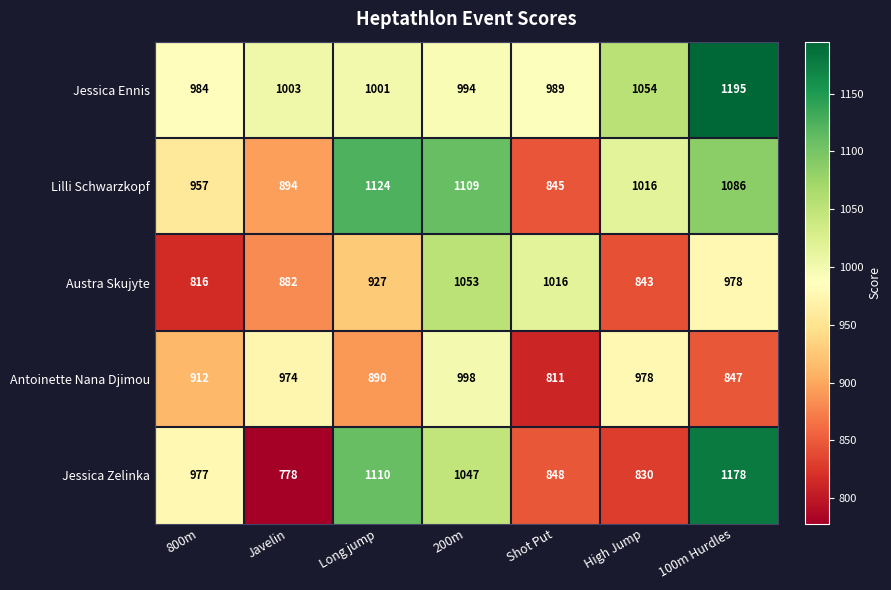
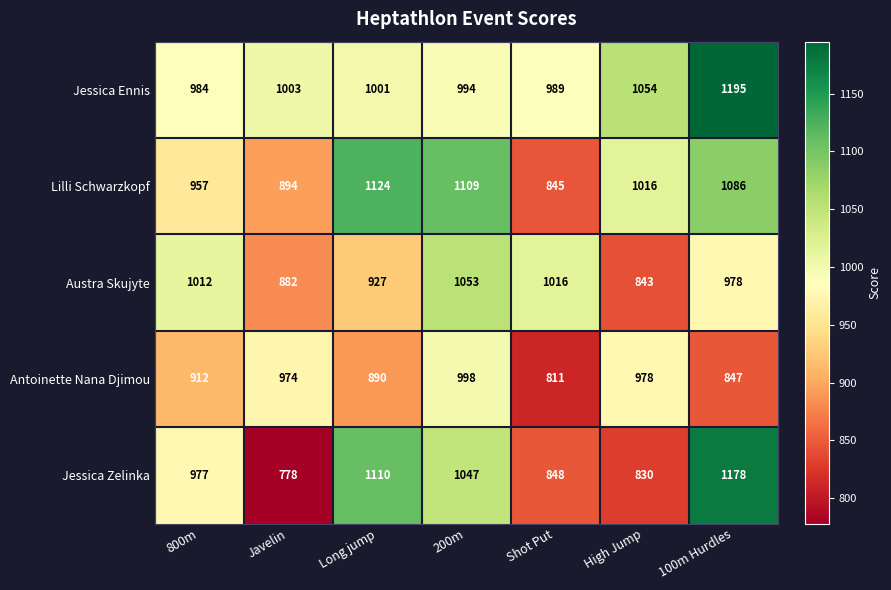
  {
    "Jessica Ennis": {
      "800m": 984,
      "Javelin": 1003,
      "Long jump": 1001,
      "200m": 994,
      "Shot Put": 989,
      "High Jump": 1054,
      "100m Hurdles": 1195
    },
    "Lilli Schwarzkopf": {
      "800m": 957,
      "Javelin": 894,
      "Long jump": 1124,
      "200m": 1109,
      "Shot Put": 845,
      "High Jump": 1016,
      "100m Hurdles": 1086
    },
    "Austra Skujyte": {
-     "800m": 816,
+     "800m": 1012,
      "Javelin": 882,
      "Long jump": 927,
      "200m": 1053,
      "Shot Put": 1016,
      "High Jump": 843,
      "100m Hurdles": 978
    },
    "Antoinette Nana Djimou": {
      "800m": 912,
      "Javelin": 974,
      "Long jump": 890,
      "200m": 998,
      "Shot Put": 811,
      "High Jump": 978,
      "100m Hurdles": 847
    },
    "Jessica Zelinka": {
      "800m": 977,
      "Javelin": 778,
      "Long jump": 1110,
      "200m": 1047,
      "Shot Put": 848,
      "High Jump": 830,
      "100m Hurdles": 1178
    }
  }
